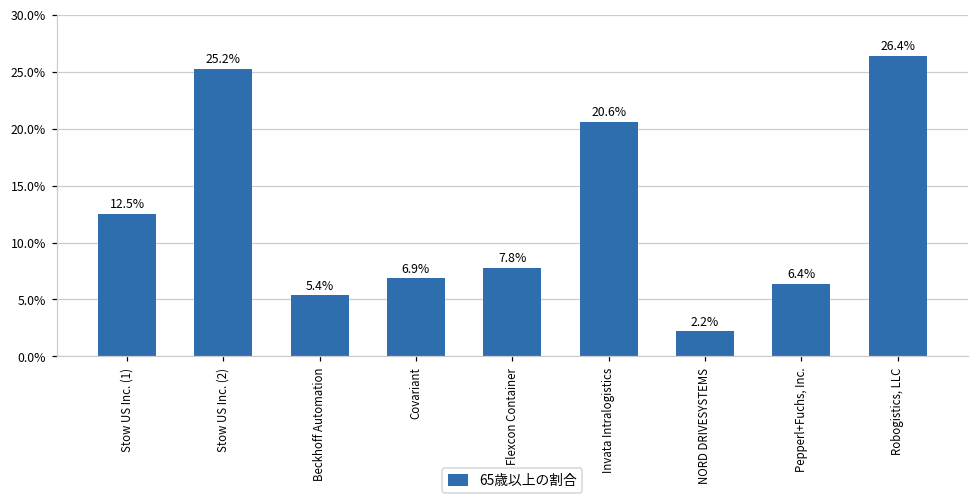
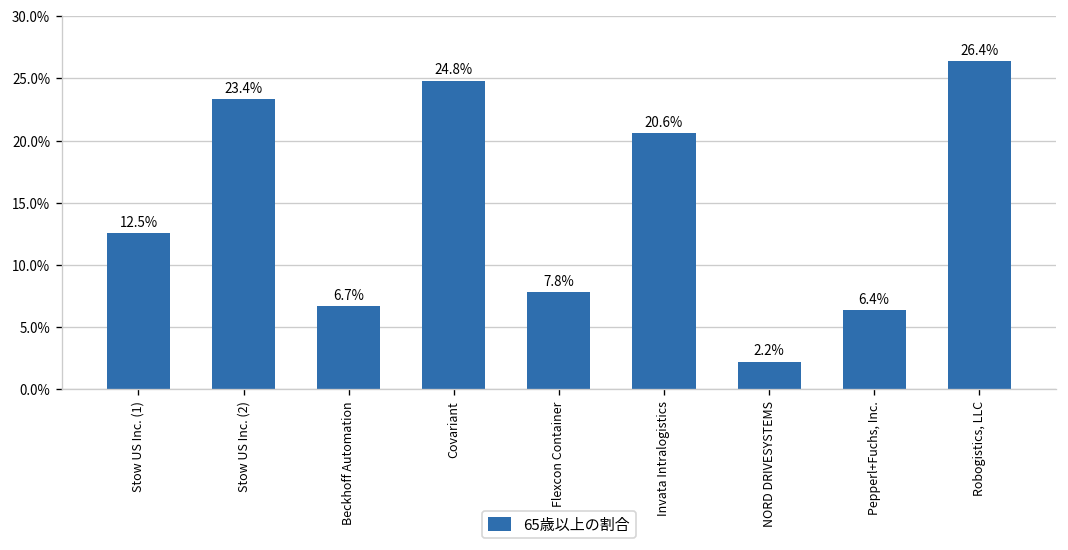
  {
    "Stow US Inc. (1)": "12.5%",
-   "Stow US Inc. (2)": "25.2%",
-   "Beckhoff Automation": "5.4%",
-   "Covariant": "6.9%",
+   "Stow US Inc. (2)": "23.4%",
+   "Beckhoff Automation": "6.7%",
+   "Covariant": "24.8%",
    "Flexcon Container": "7.8%",
    "Invata Intralogistics": "20.6%",
    "NORD DRIVESYSTEMS": "2.2%",
    "Pepperl+Fuchs, Inc.": "6.4%",
    "Robogistics, LLC": "26.4%"
  }
